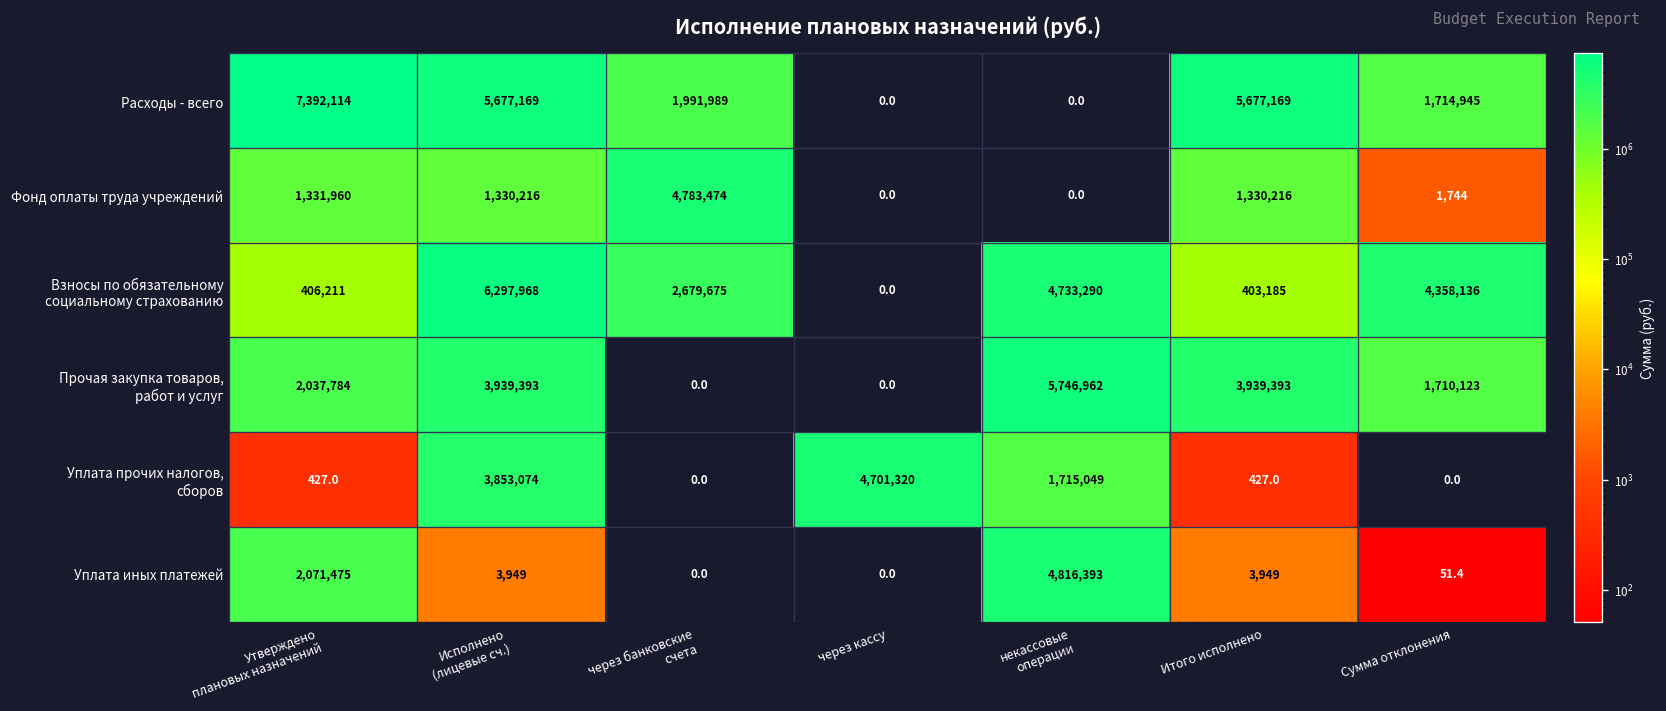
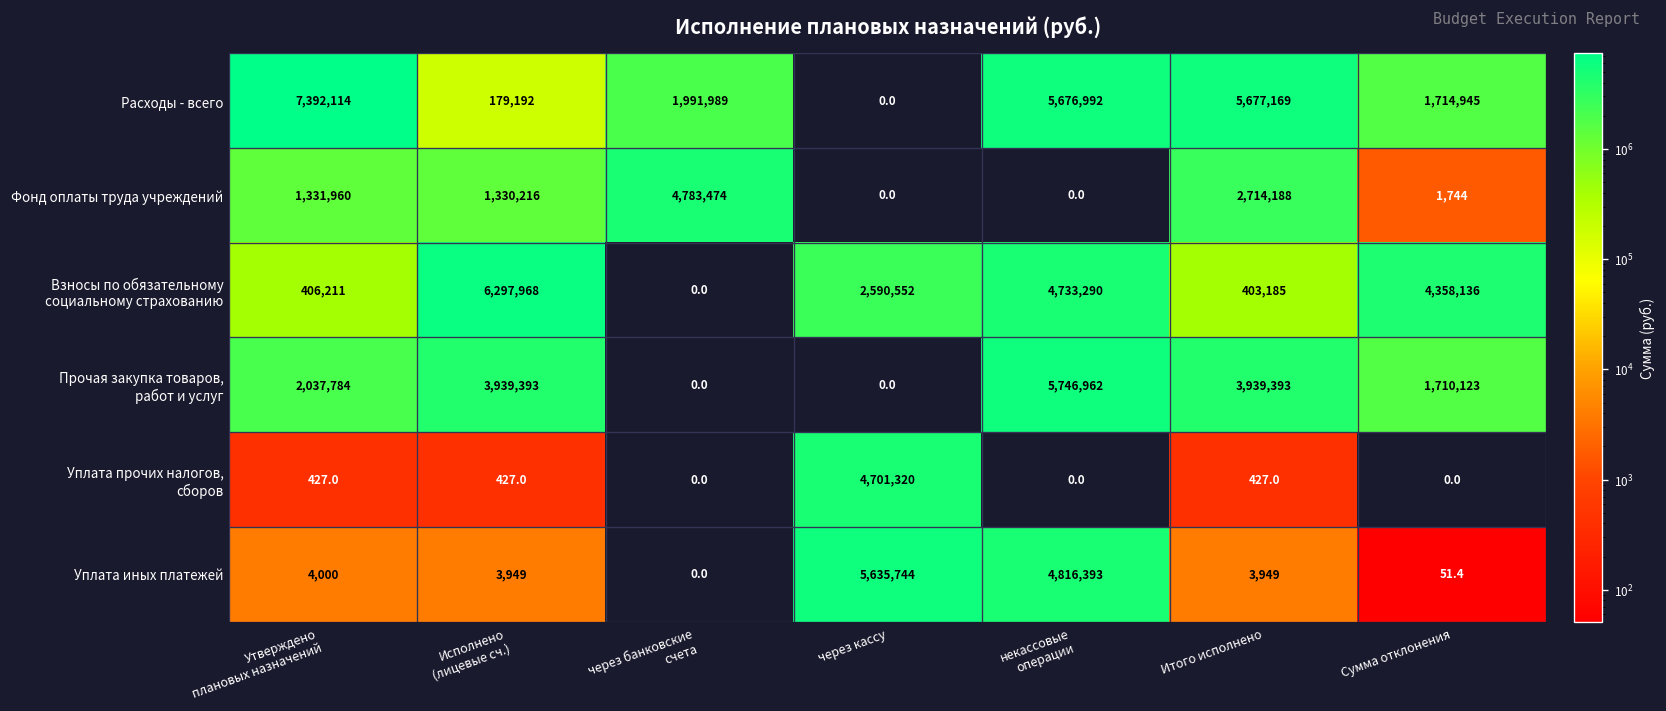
  {
    "Расходы - всего": {
      "Утверждено плановых назначений": "7,392,114",
-     "Исполнено (лицевые сч.)": "5,677,169",
+     "Исполнено (лицевые сч.)": "179,192",
      "через банковские счета": "1,991,989",
      "через кассу": "0.0",
-     "некассовые операции": "0.0",
+     "некассовые операции": "5,676,992",
      "Итого исполнено": "5,677,169",
      "Сумма отклонения": "1,714,945"
    },
    "Фонд оплаты труда учреждений": {
      "Утверждено плановых назначений": "1,331,960",
      "Исполнено (лицевые сч.)": "1,330,216",
      "через банковские счета": "4,783,474",
      "через кассу": "0.0",
      "некассовые операции": "0.0",
-     "Итого исполнено": "1,330,216",
+     "Итого исполнено": "2,714,188",
      "Сумма отклонения": "1,744"
    },
    "Взносы по обязательному социальному страхованию": {
      "Утверждено плановых назначений": "406,211",
      "Исполнено (лицевые сч.)": "6,297,968",
-     "через банковские счета": "2,679,675",
-     "через кассу": "0.0",
+     "через банковские счета": "0.0",
+     "через кассу": "2,590,552",
      "некассовые операции": "4,733,290",
      "Итого исполнено": "403,185",
      "Сумма отклонения": "4,358,136"
    },
    "Прочая закупка товаров, работ и услуг": {
      "Утверждено плановых назначений": "2,037,784",
      "Исполнено (лицевые сч.)": "3,939,393",
      "через банковские счета": "0.0",
      "через кассу": "0.0",
      "некассовые операции": "5,746,962",
      "Итого исполнено": "3,939,393",
      "Сумма отклонения": "1,710,123"
    },
    "Уплата прочих налогов, сборов": {
      "Утверждено плановых назначений": "427.0",
-     "Исполнено (лицевые сч.)": "3,853,074",
+     "Исполнено (лицевые сч.)": "427.0",
      "через банковские счета": "0.0",
      "через кассу": "4,701,320",
-     "некассовые операции": "1,715,049",
+     "некассовые операции": "0.0",
      "Итого исполнено": "427.0",
      "Сумма отклонения": "0.0"
    },
    "Уплата иных платежей": {
-     "Утверждено плановых назначений": "2,071,475",
+     "Утверждено плановых назначений": "4,000",
      "Исполнено (лицевые сч.)": "3,949",
      "через банковские счета": "0.0",
-     "через кассу": "0.0",
+     "через кассу": "5,635,744",
      "некассовые операции": "4,816,393",
      "Итого исполнено": "3,949",
      "Сумма отклонения": "51.4"
    }
  }
